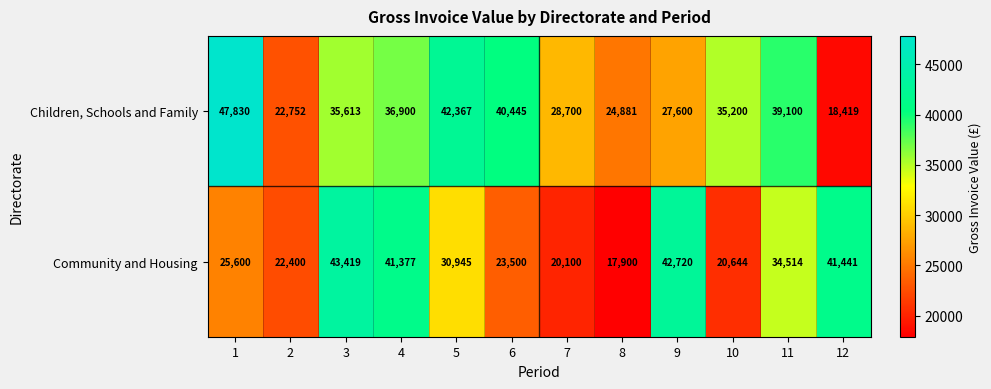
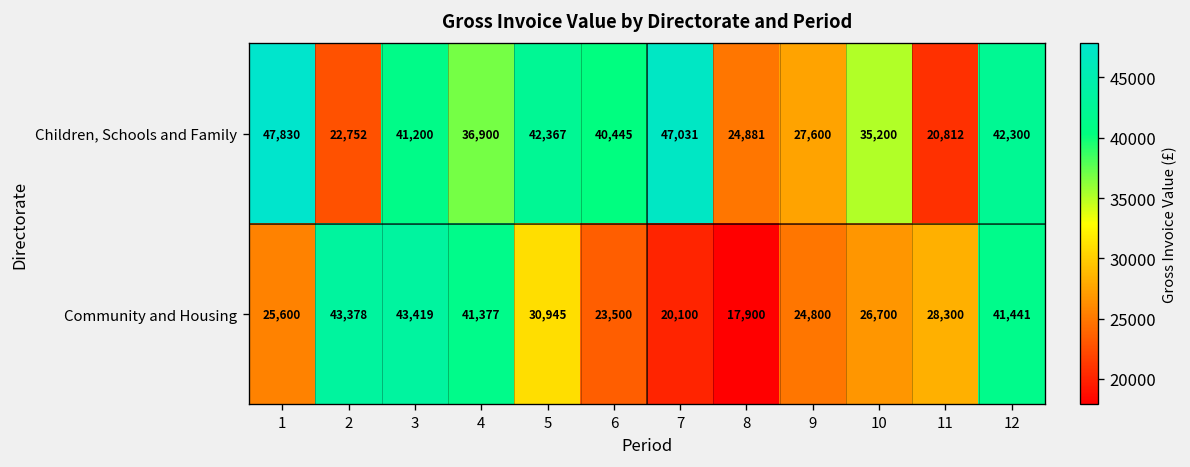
  {
    "Children, Schools and Family": {
      "1": "47,830",
      "2": "22,752",
-     "3": "35,613",
+     "3": "41,200",
      "4": "36,900",
      "5": "42,367",
      "6": "40,445",
-     "7": "28,700",
+     "7": "47,031",
      "8": "24,881",
      "9": "27,600",
      "10": "35,200",
-     "11": "39,100",
-     "12": "18,419"
+     "11": "20,812",
+     "12": "42,300"
    },
    "Community and Housing": {
      "1": "25,600",
-     "2": "22,400",
+     "2": "43,378",
      "3": "43,419",
      "4": "41,377",
      "5": "30,945",
      "6": "23,500",
      "7": "20,100",
      "8": "17,900",
-     "9": "42,720",
-     "10": "20,644",
-     "11": "34,514",
+     "9": "24,800",
+     "10": "26,700",
+     "11": "28,300",
      "12": "41,441"
    }
  }
